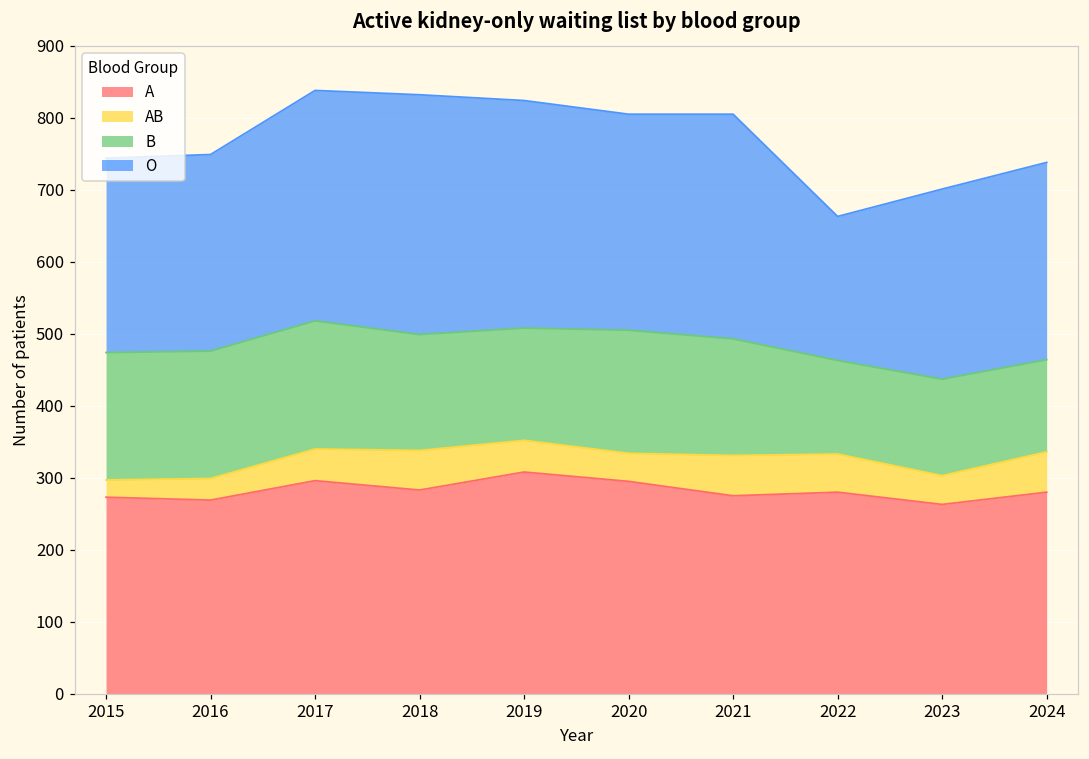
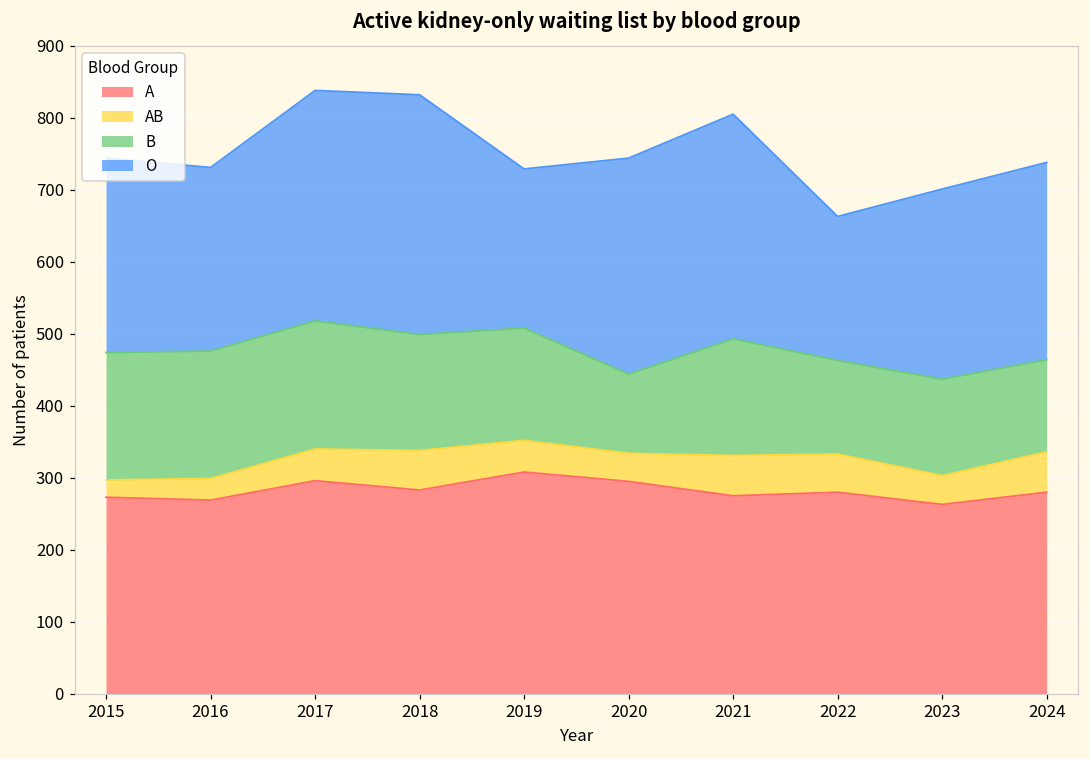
  {
    "A": {
      "2015": 270,
      "2016": 270,
      "2017": 300,
      "2018": 280,
      "2019": 310,
      "2020": 300,
      "2021": 280,
      "2022": 280,
      "2023": 260,
      "2024": 280
    },
    "AB": {
      "2015": 20,
      "2016": 30,
      "2017": 40,
      "2018": 60,
      "2019": 40,
      "2020": 40,
      "2021": 60,
      "2022": 50,
      "2023": 40,
      "2024": 60
    },
    "B": {
      "2015": 180,
      "2016": 180,
      "2017": 180,
      "2018": 160,
      "2019": 160,
-     "2020": 170,
+     "2020": 110,
      "2021": 160,
      "2022": 130,
      "2023": 130,
      "2024": 130
    },
    "O": {
-     "2016": 270,
+     "2016": 260,
      "2017": 320,
      "2018": 330,
-     "2019": 320,
+     "2019": 220,
      "2020": 300,
      "2021": 310,
      "2022": 200,
      "2023": 260,
      "2024": 270
    }
  }
